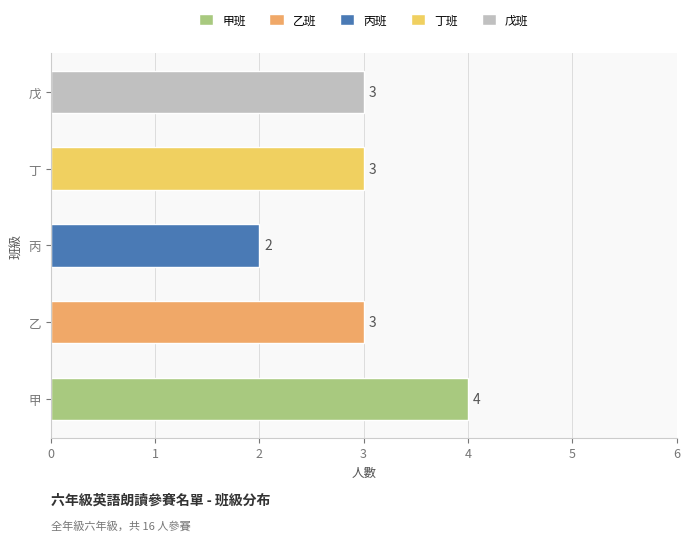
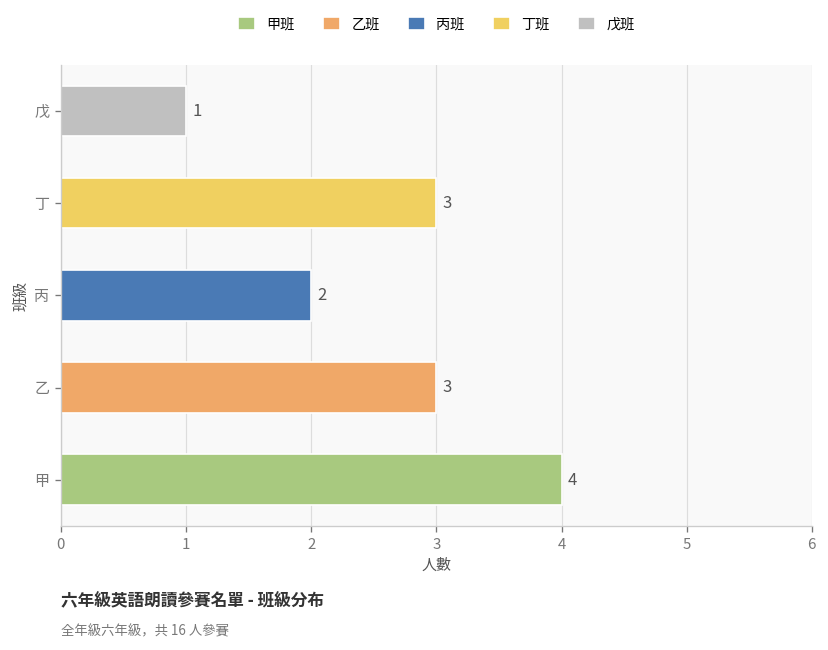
  {
-   "戊": 3,
+   "戊": 1,
    "丁": 3,
    "丙": 2,
    "乙": 3,
    "甲": 4
  }
